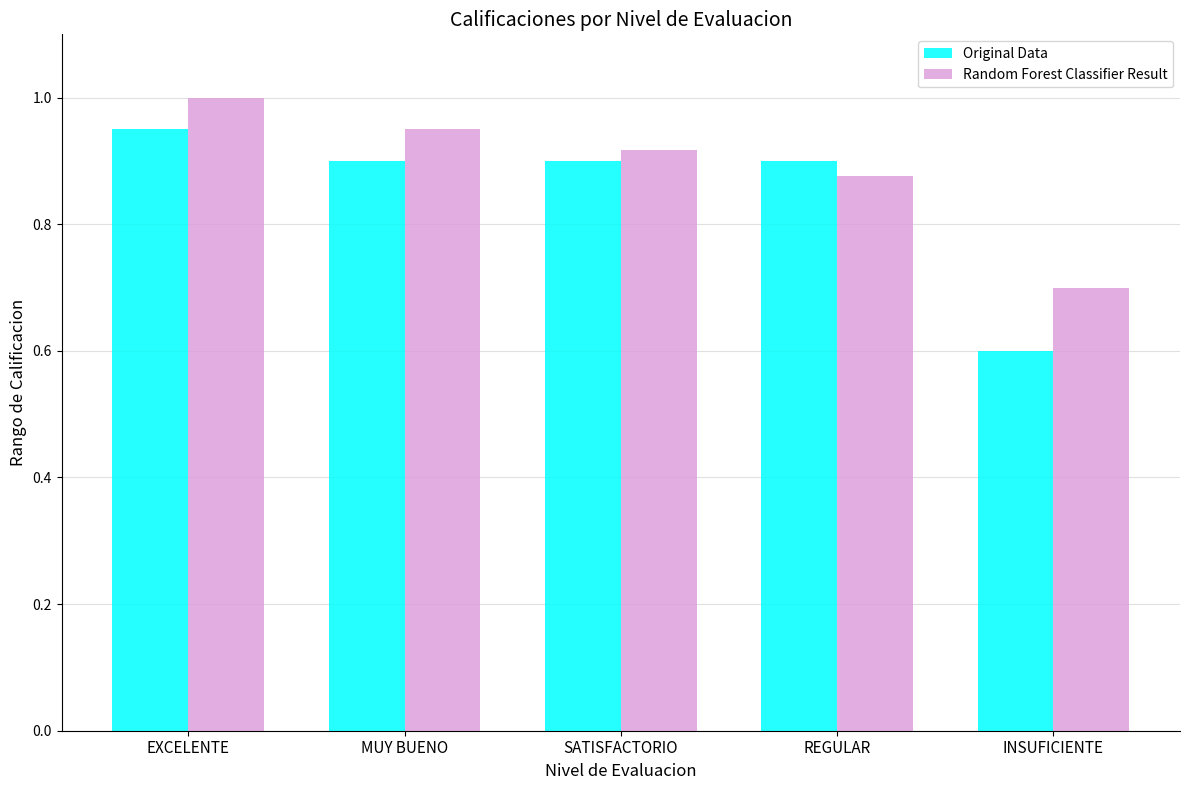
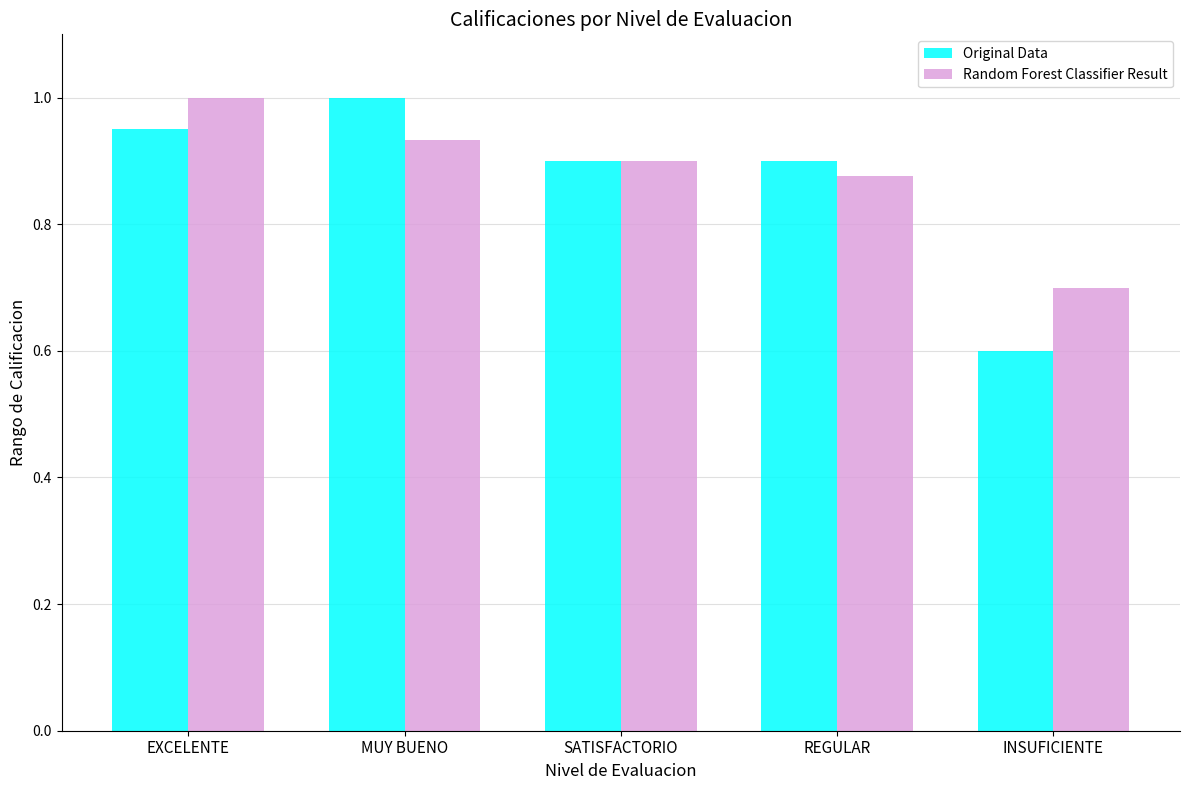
  {
    "Original Data": {
      "EXCELENTE": 0.95,
-     "MUY BUENO": 0.9,
+     "MUY BUENO": 1.0,
      "SATISFACTORIO": 0.9,
      "REGULAR": 0.9,
      "INSUFICIENTE": 0.6
    },
    "Random Forest Classifier Result": {
      "EXCELENTE": 1.00,
-     "MUY BUENO": 0.95,
-     "SATISFACTORIO": 0.92,
+     "MUY BUENO": 0.93,
+     "SATISFACTORIO": 0.90,
      "REGULAR": 0.88,
      "INSUFICIENTE": 0.70
    }
  }
